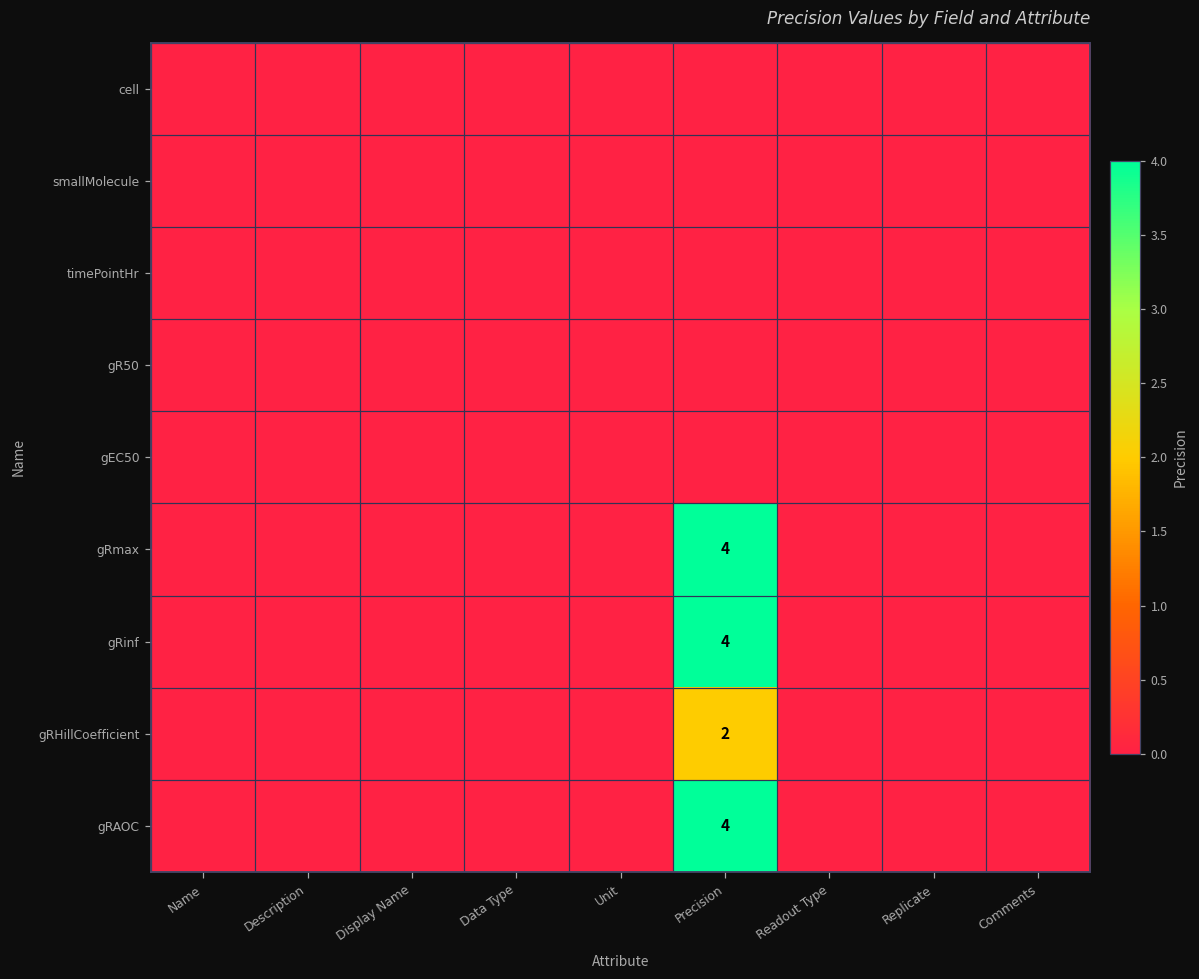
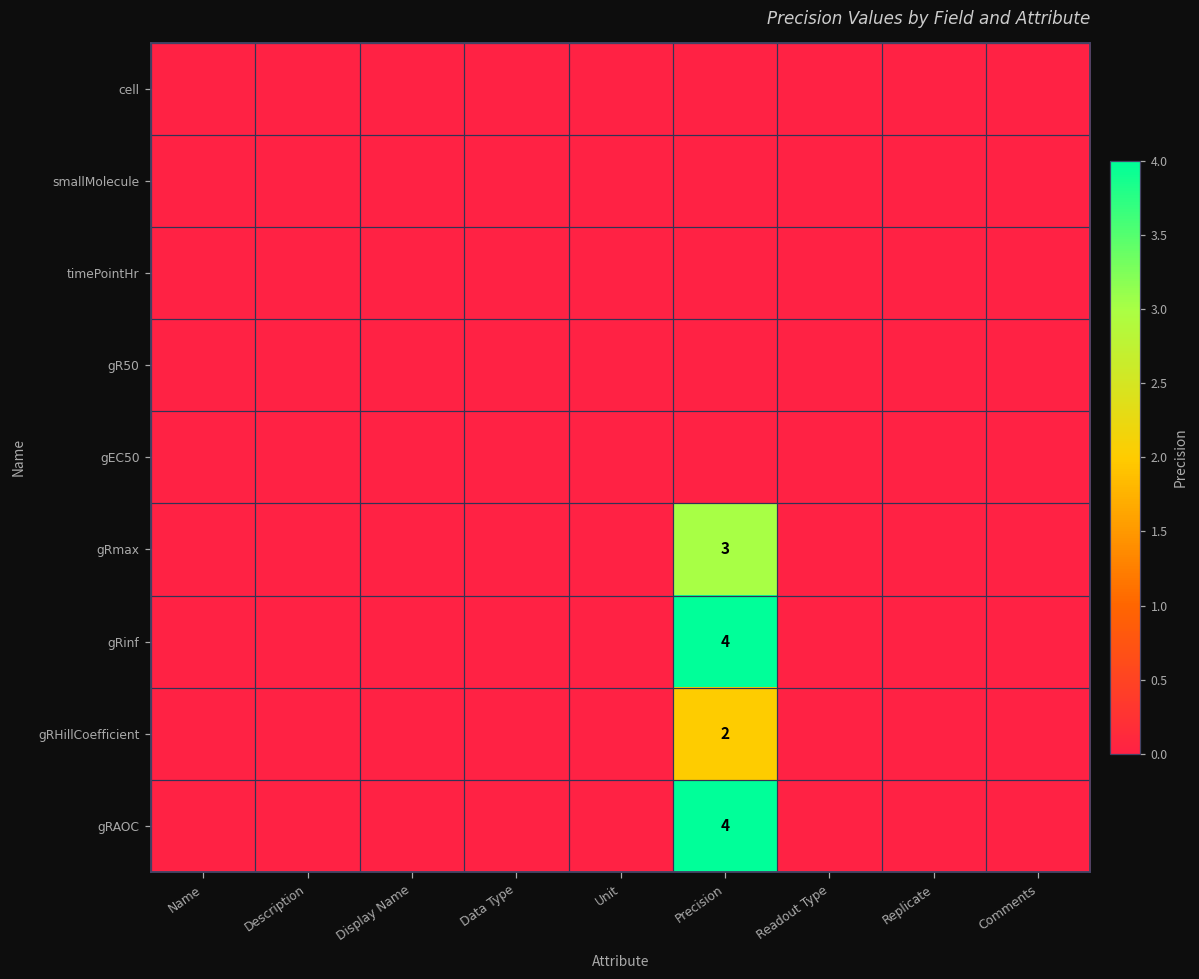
  {
    "gRmax": {
-     "Precision": 4
+     "Precision": 3
    },
    "gRinf": {
      "Precision": 4
    },
    "gRHillCoefficient": {
      "Precision": 2
    },
    "gRAOC": {
      "Precision": 4
    }
  }
